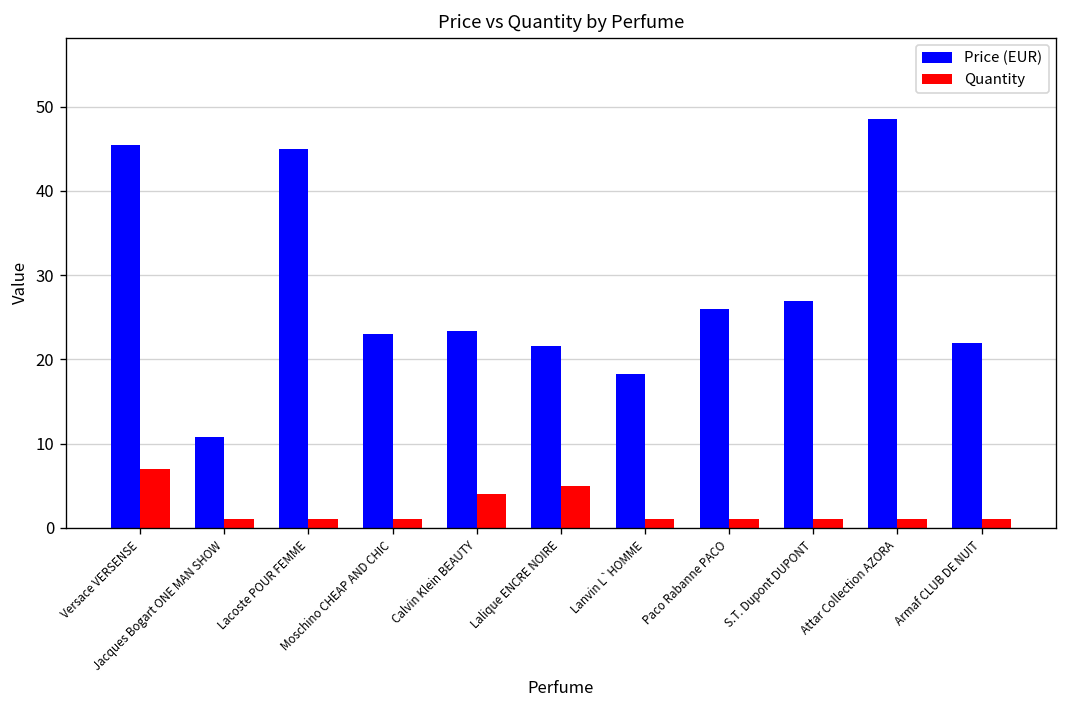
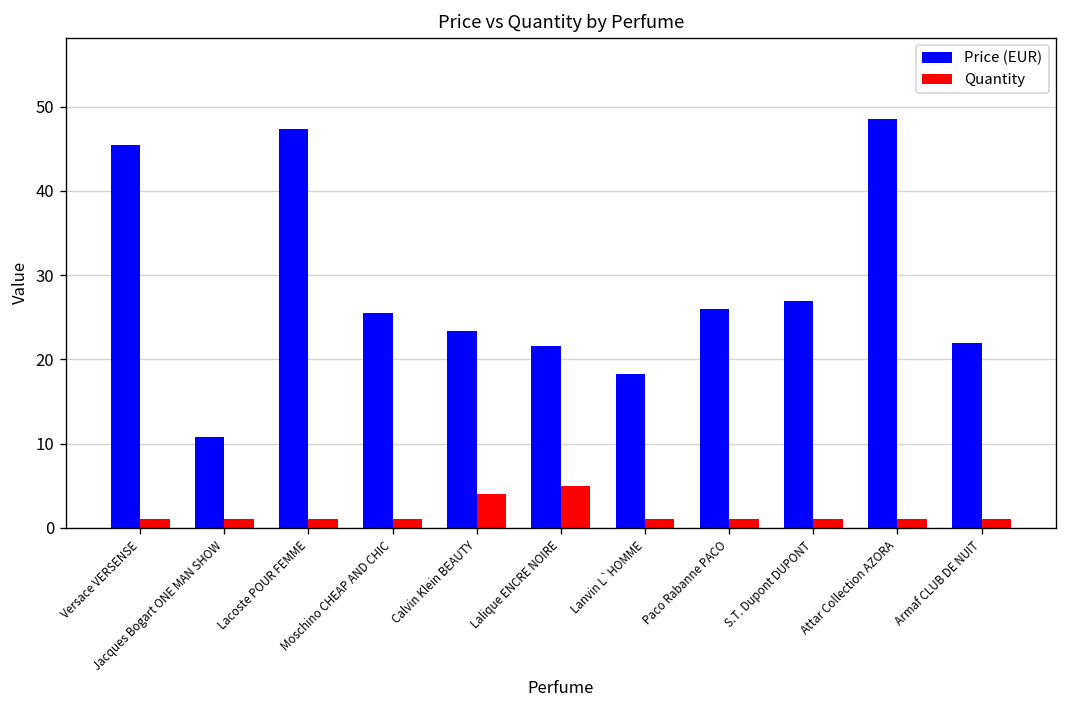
  {
    "Price (EUR)": {
      "Versace VERSENSE": 45,
      "Jacques Bogart ONE MAN SHOW": 11,
-     "Lacoste POUR FEMME": 45,
-     "Moschino CHEAP AND CHIC": 23,
+     "Lacoste POUR FEMME": 47,
+     "Moschino CHEAP AND CHIC": 26,
      "Calvin Klein BEAUTY": 23,
      "Lalique ENCRE NOIRE": 22,
      "Lanvin L`HOMME": 18,
      "Paco Rabanne PACO": 26,
      "S.T. Dupont DUPONT": 27,
      "Attar Collection AZORA": 48,
      "Armaf CLUB DE NUIT": 22
    },
    "Quantity": {
-     "Versace VERSENSE": 7,
+     "Versace VERSENSE": 1,
      "Jacques Bogart ONE MAN SHOW": 1,
      "Lacoste POUR FEMME": 1,
      "Moschino CHEAP AND CHIC": 1,
      "Calvin Klein BEAUTY": 4,
      "Lalique ENCRE NOIRE": 5,
      "Lanvin L`HOMME": 1,
      "Paco Rabanne PACO": 1,
      "S.T. Dupont DUPONT": 1,
      "Attar Collection AZORA": 1,
      "Armaf CLUB DE NUIT": 1
    }
  }
